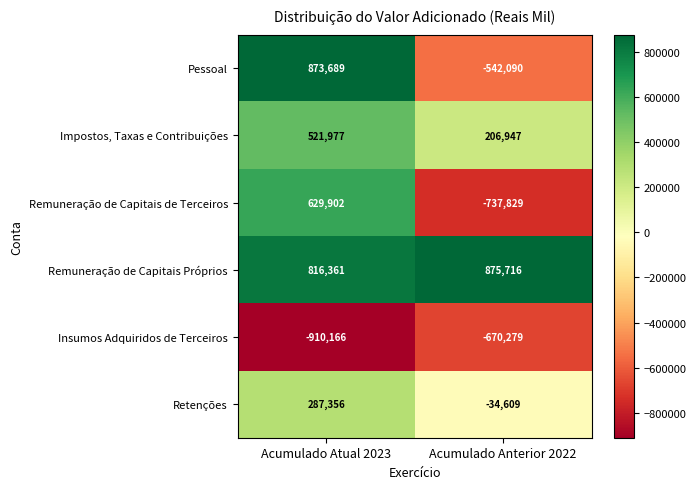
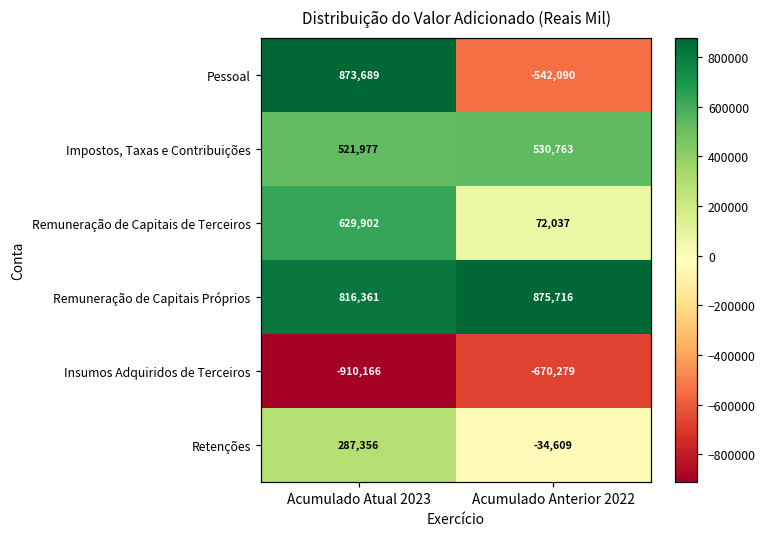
  {
    "Pessoal": {
      "Acumulado Atual 2023": "873,689",
      "Acumulado Anterior 2022": "-542,090"
    },
    "Impostos, Taxas e Contribuições": {
      "Acumulado Atual 2023": "521,977",
-     "Acumulado Anterior 2022": "206,947"
+     "Acumulado Anterior 2022": "530,763"
    },
    "Remuneração de Capitais de Terceiros": {
      "Acumulado Atual 2023": "629,902",
-     "Acumulado Anterior 2022": "-737,829"
+     "Acumulado Anterior 2022": "72,037"
    },
    "Remuneração de Capitais Próprios": {
      "Acumulado Atual 2023": "816,361",
      "Acumulado Anterior 2022": "875,716"
    },
    "Insumos Adquiridos de Terceiros": {
      "Acumulado Atual 2023": "-910,166",
      "Acumulado Anterior 2022": "-670,279"
    },
    "Retenções": {
      "Acumulado Atual 2023": "287,356",
      "Acumulado Anterior 2022": "-34,609"
    }
  }
